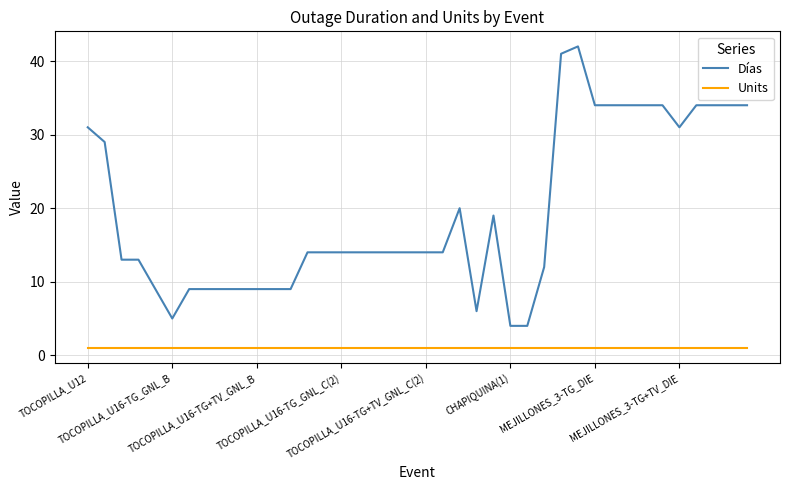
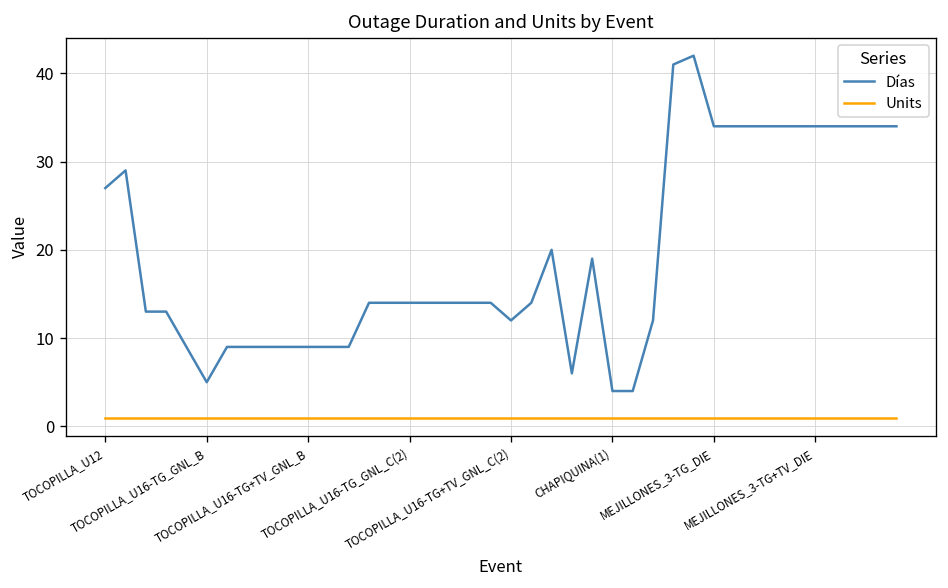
  {
    "Días": {
-     "TOCOPILLA_U12": 31,
+     "TOCOPILLA_U12": 27,
      "TOCOPILLA_U16-TG_GNL_B": 5,
      "TOCOPILLA_U16-TG+TV_GNL_B": 9,
      "TOCOPILLA_U16-TG_GNL_C(2)": 14,
-     "TOCOPILLA_U16-TG+TV_GNL_C(2)": 14,
+     "TOCOPILLA_U16-TG+TV_GNL_C(2)": 12,
      "CHAPIQUINA(1)": 4,
      "MEJILLONES_3-TG_DIE": 34,
-     "MEJILLONES_3-TG+TV_DIE": 31
+     "MEJILLONES_3-TG+TV_DIE": 34
    },
    "Units": {
      "TOCOPILLA_U12": 1,
      "TOCOPILLA_U16-TG_GNL_B": 1,
      "TOCOPILLA_U16-TG+TV_GNL_B": 1,
      "TOCOPILLA_U16-TG_GNL_C(2)": 1,
      "TOCOPILLA_U16-TG+TV_GNL_C(2)": 1,
      "CHAPIQUINA(1)": 1,
      "MEJILLONES_3-TG_DIE": 1,
      "MEJILLONES_3-TG+TV_DIE": 1
    }
  }
